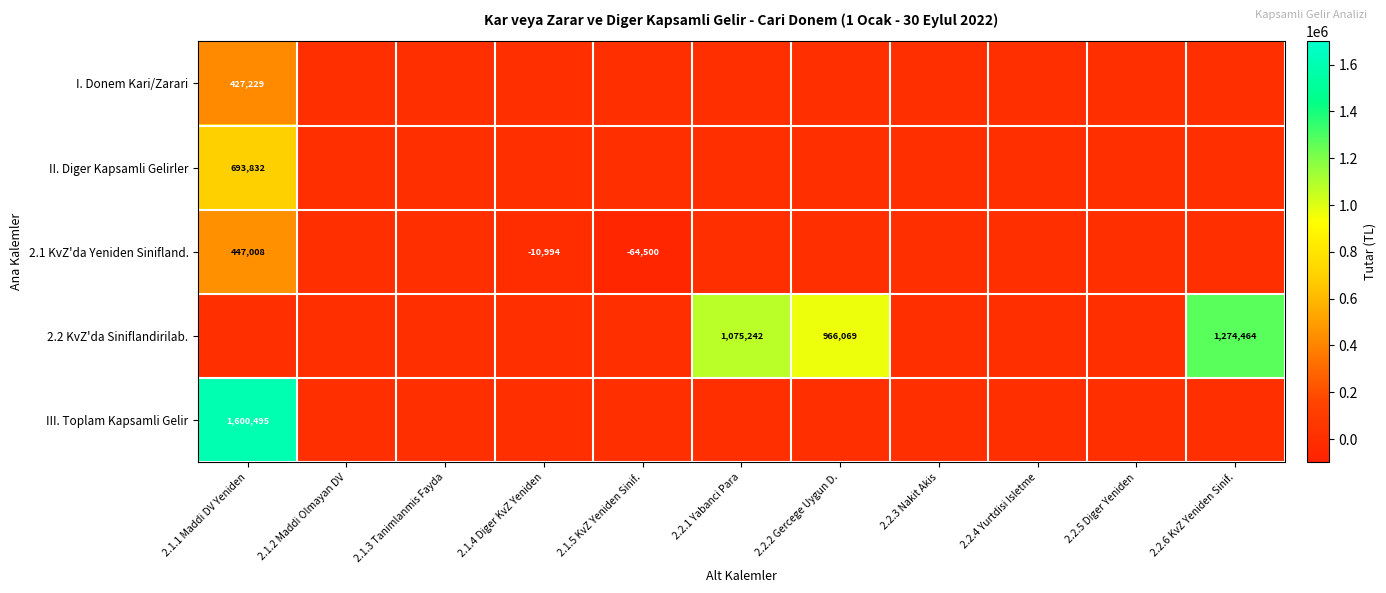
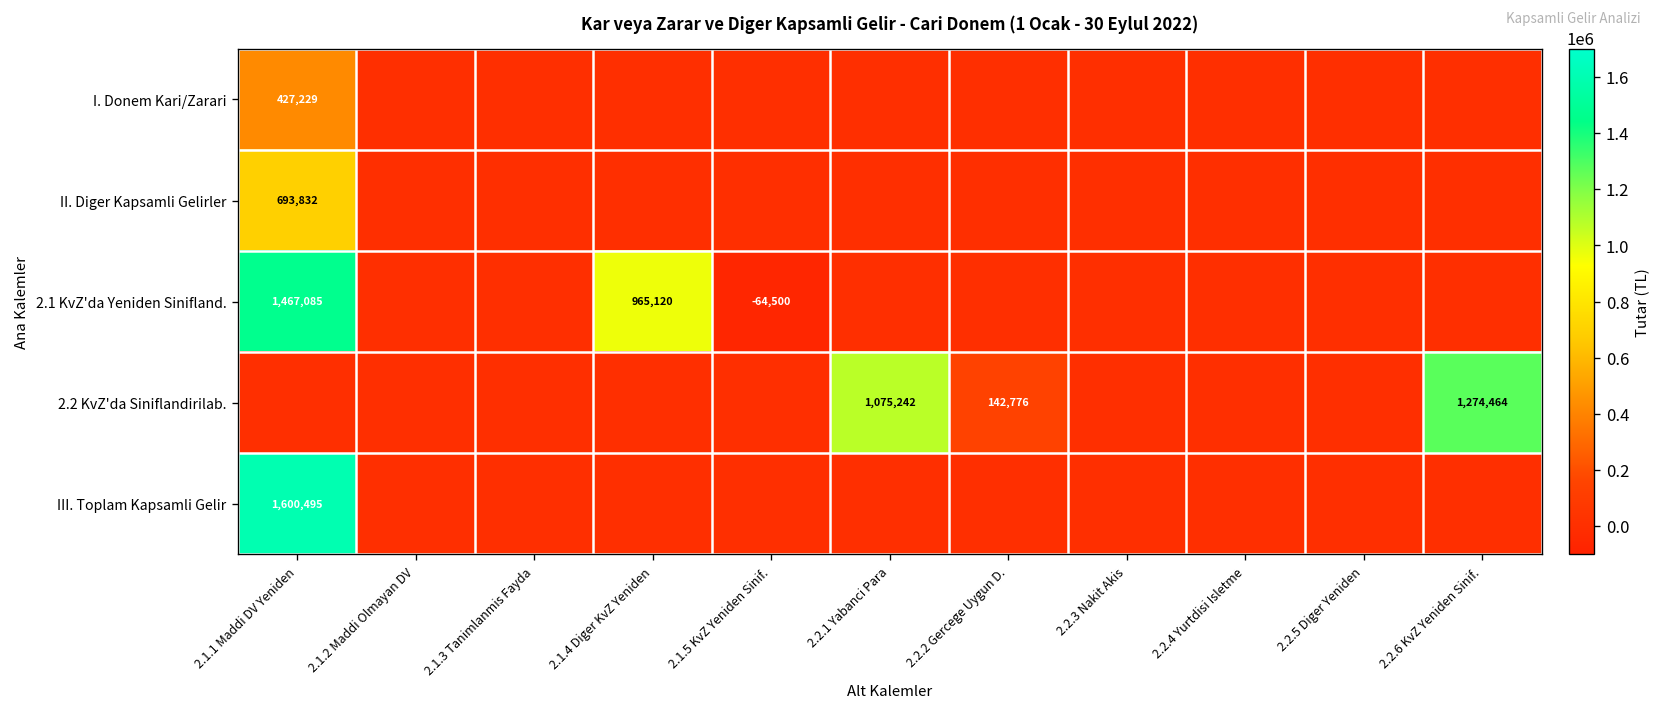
  {
    "I. Donem Kari/Zarari": {
      "2.1.1 Maddi DV Yeniden": "427,229"
    },
    "II. Diger Kapsamli Gelirler": {
      "2.1.1 Maddi DV Yeniden": "693,832"
    },
    "2.1 KvZ'da Yeniden Sinifland.": {
-     "2.1.1 Maddi DV Yeniden": "447,008",
-     "2.1.4 Diger KvZ Yeniden": "-10,994",
+     "2.1.1 Maddi DV Yeniden": "1,467,085",
+     "2.1.4 Diger KvZ Yeniden": "965,120",
      "2.1.5 KvZ Yeniden Sinif.": "-64,500"
    },
    "2.2 KvZ'da Siniflandirilab.": {
      "2.2.1 Yabanci Para": "1,075,242",
-     "2.2.2 Gercege Uygun D.": "966,069",
+     "2.2.2 Gercege Uygun D.": "142,776",
      "2.2.6 KvZ Yeniden Sinif.": "1,274,464"
    },
    "III. Toplam Kapsamli Gelir": {
      "2.1.1 Maddi DV Yeniden": "1,600,495"
    }
  }
